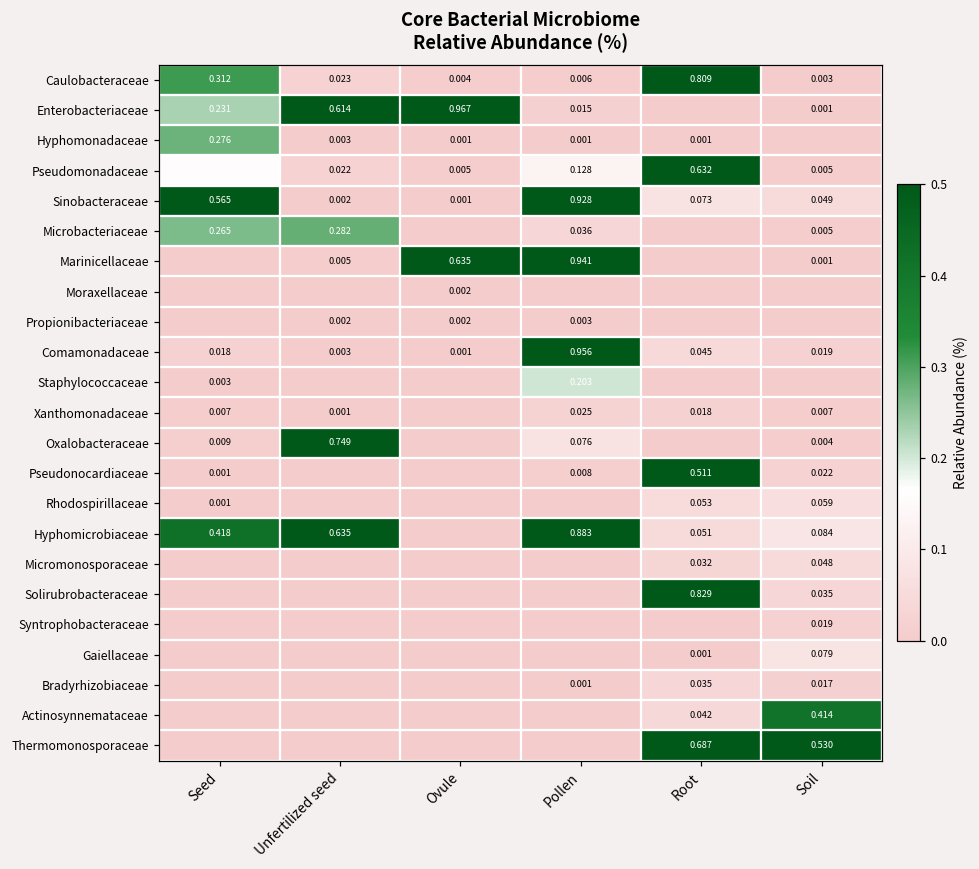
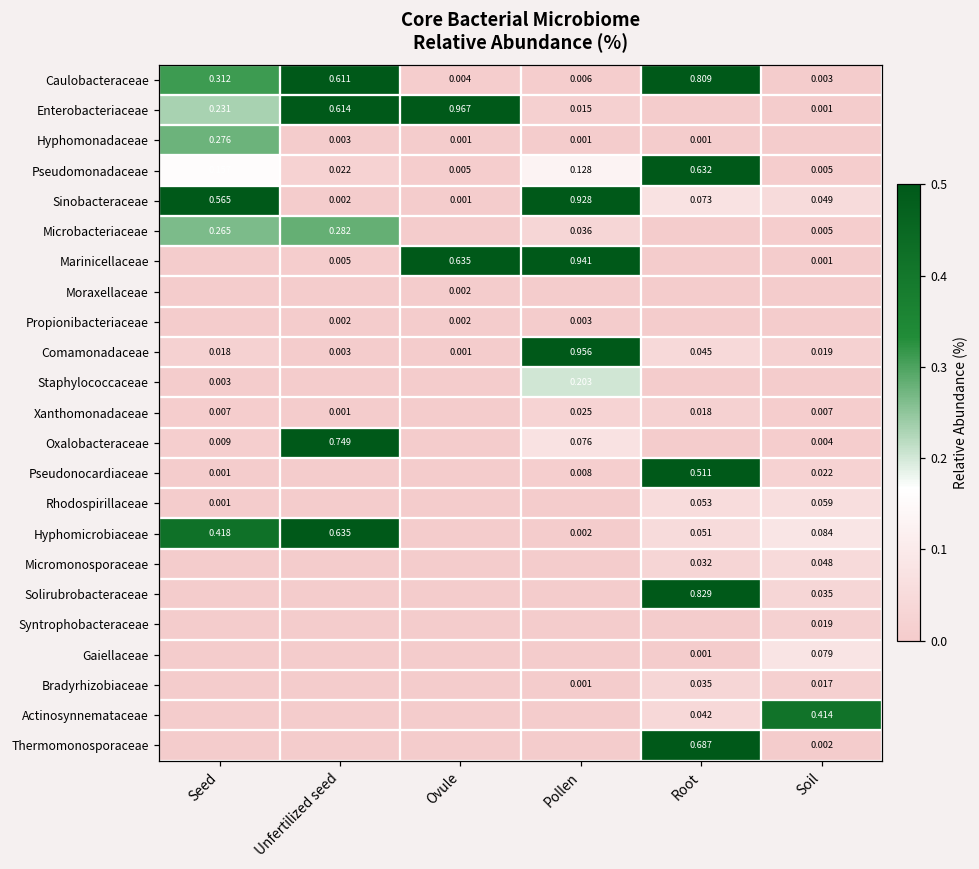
  {
    "Caulobacteraceae": {
      "Seed": 0.312,
-     "Unfertilized seed": 0.023,
+     "Unfertilized seed": 0.611,
      "Ovule": 0.004,
      "Pollen": 0.006,
      "Root": 0.809,
      "Soil": 0.003
    },
    "Enterobacteriaceae": {
      "Seed": 0.231,
      "Unfertilized seed": 0.614,
      "Ovule": 0.967,
      "Pollen": 0.015,
      "Soil": 0.001
    },
    "Hyphomonadaceae": {
      "Seed": 0.276,
      "Unfertilized seed": 0.003,
      "Ovule": 0.001,
      "Pollen": 0.001,
      "Root": 0.001
    },
    "Pseudomonadaceae": {
      "Unfertilized seed": 0.022,
      "Ovule": 0.005,
      "Pollen": 0.128,
      "Root": 0.632,
      "Soil": 0.005
    },
    "Sinobacteraceae": {
      "Seed": 0.565,
      "Unfertilized seed": 0.002,
      "Ovule": 0.001,
      "Pollen": 0.928,
      "Root": 0.073,
      "Soil": 0.049
    },
    "Microbacteriaceae": {
      "Seed": 0.265,
      "Unfertilized seed": 0.282,
      "Pollen": 0.036,
      "Soil": 0.005
    },
    "Marinicellaceae": {
      "Unfertilized seed": 0.005,
      "Ovule": 0.635,
      "Pollen": 0.941,
      "Soil": 0.001
    },
    "Moraxellaceae": {
      "Ovule": 0.002
    },
    "Propionibacteriaceae": {
      "Unfertilized seed": 0.002,
      "Ovule": 0.002,
      "Pollen": 0.003
    },
    "Comamonadaceae": {
      "Seed": 0.018,
      "Unfertilized seed": 0.003,
      "Ovule": 0.001,
      "Pollen": 0.956,
      "Root": 0.045,
      "Soil": 0.019
    },
    "Staphylococcaceae": {
      "Seed": 0.003
    },
    "Xanthomonadaceae": {
      "Seed": 0.007,
      "Unfertilized seed": 0.001,
      "Pollen": 0.025,
      "Root": 0.018,
      "Soil": 0.007
    },
    "Oxalobacteraceae": {
      "Seed": 0.009,
      "Unfertilized seed": 0.749,
      "Pollen": 0.076,
      "Soil": 0.004
    },
    "Pseudonocardiaceae": {
      "Seed": 0.001,
      "Pollen": 0.008,
      "Root": 0.511,
      "Soil": 0.022
    },
    "Rhodospirillaceae": {
      "Seed": 0.001,
      "Root": 0.053,
      "Soil": 0.059
    },
    "Hyphomicrobiaceae": {
      "Seed": 0.418,
      "Unfertilized seed": 0.635,
-     "Pollen": 0.883,
+     "Pollen": 0.002,
      "Root": 0.051,
      "Soil": 0.084
    },
    "Micromonosporaceae": {
      "Root": 0.032,
      "Soil": 0.048
    },
    "Solirubrobacteraceae": {
      "Root": 0.829,
      "Soil": 0.035
    },
    "Syntrophobacteraceae": {
      "Soil": 0.019
    },
    "Gaiellaceae": {
      "Root": 0.001,
      "Soil": 0.079
    },
    "Bradyrhizobiaceae": {
      "Pollen": 0.001,
      "Root": 0.035,
      "Soil": 0.017
    },
    "Actinosynnemataceae": {
      "Root": 0.042,
      "Soil": 0.414
    },
    "Thermomonosporaceae": {
      "Root": 0.687,
-     "Soil": 0.530
+     "Soil": 0.002
    }
  }
